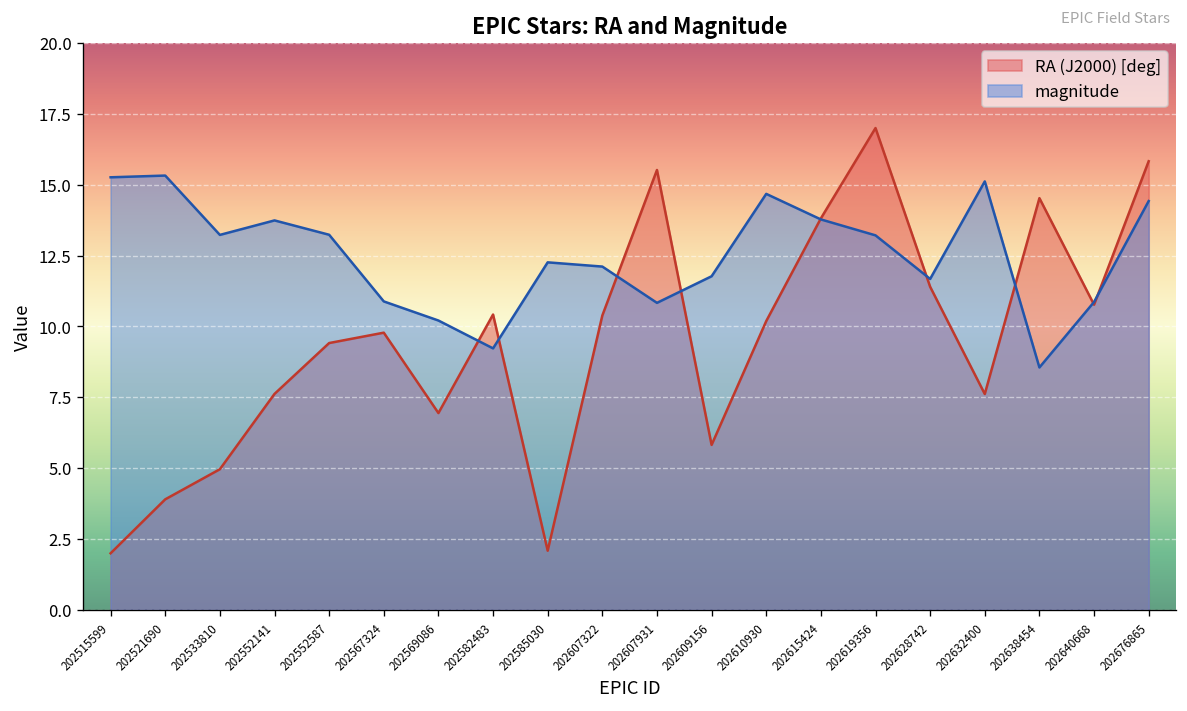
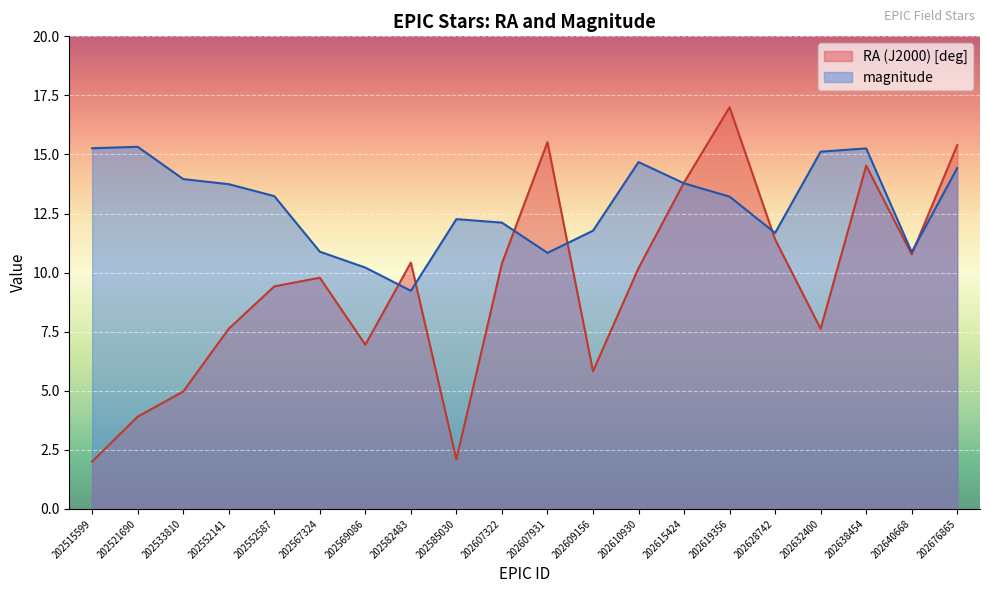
  {
    "RA (J2000) [deg]": {
      "202515599": 2.0,
      "202521690": 3.9,
      "202533810": 5.0,
      "202552141": 7.6,
      "202552587": 9.4,
      "202567324": 9.8,
      "202569086": 6.9,
      "202582483": 10.4,
      "202585030": 2.1,
      "202607322": 10.4,
      "202607931": 15.5,
      "202609156": 5.8,
      "202610930": 10.2,
      "202619356": 17.0,
      "202628742": 11.4,
      "202632400": 7.6,
      "202638454": 14.5,
-     "202676865": 15.8
+     "202676865": 15.4
    },
    "magnitude": {
      "202515599": 15.3,
      "202521690": 15.3,
-     "202533810": 13.2,
+     "202533810": 14.0,
      "202552141": 13.7,
      "202552587": 13.2,
      "202567324": 10.9,
      "202569086": 10.2,
      "202582483": 9.2,
      "202585030": 12.3,
      "202607322": 12.1,
      "202607931": 10.8,
      "202609156": 11.8,
      "202610930": 14.7,
      "202619356": 13.2,
      "202628742": 11.7,
      "202632400": 15.1,
-     "202638454": 8.6,
+     "202638454": 15.3,
      "202676865": 14.4
    }
  }
